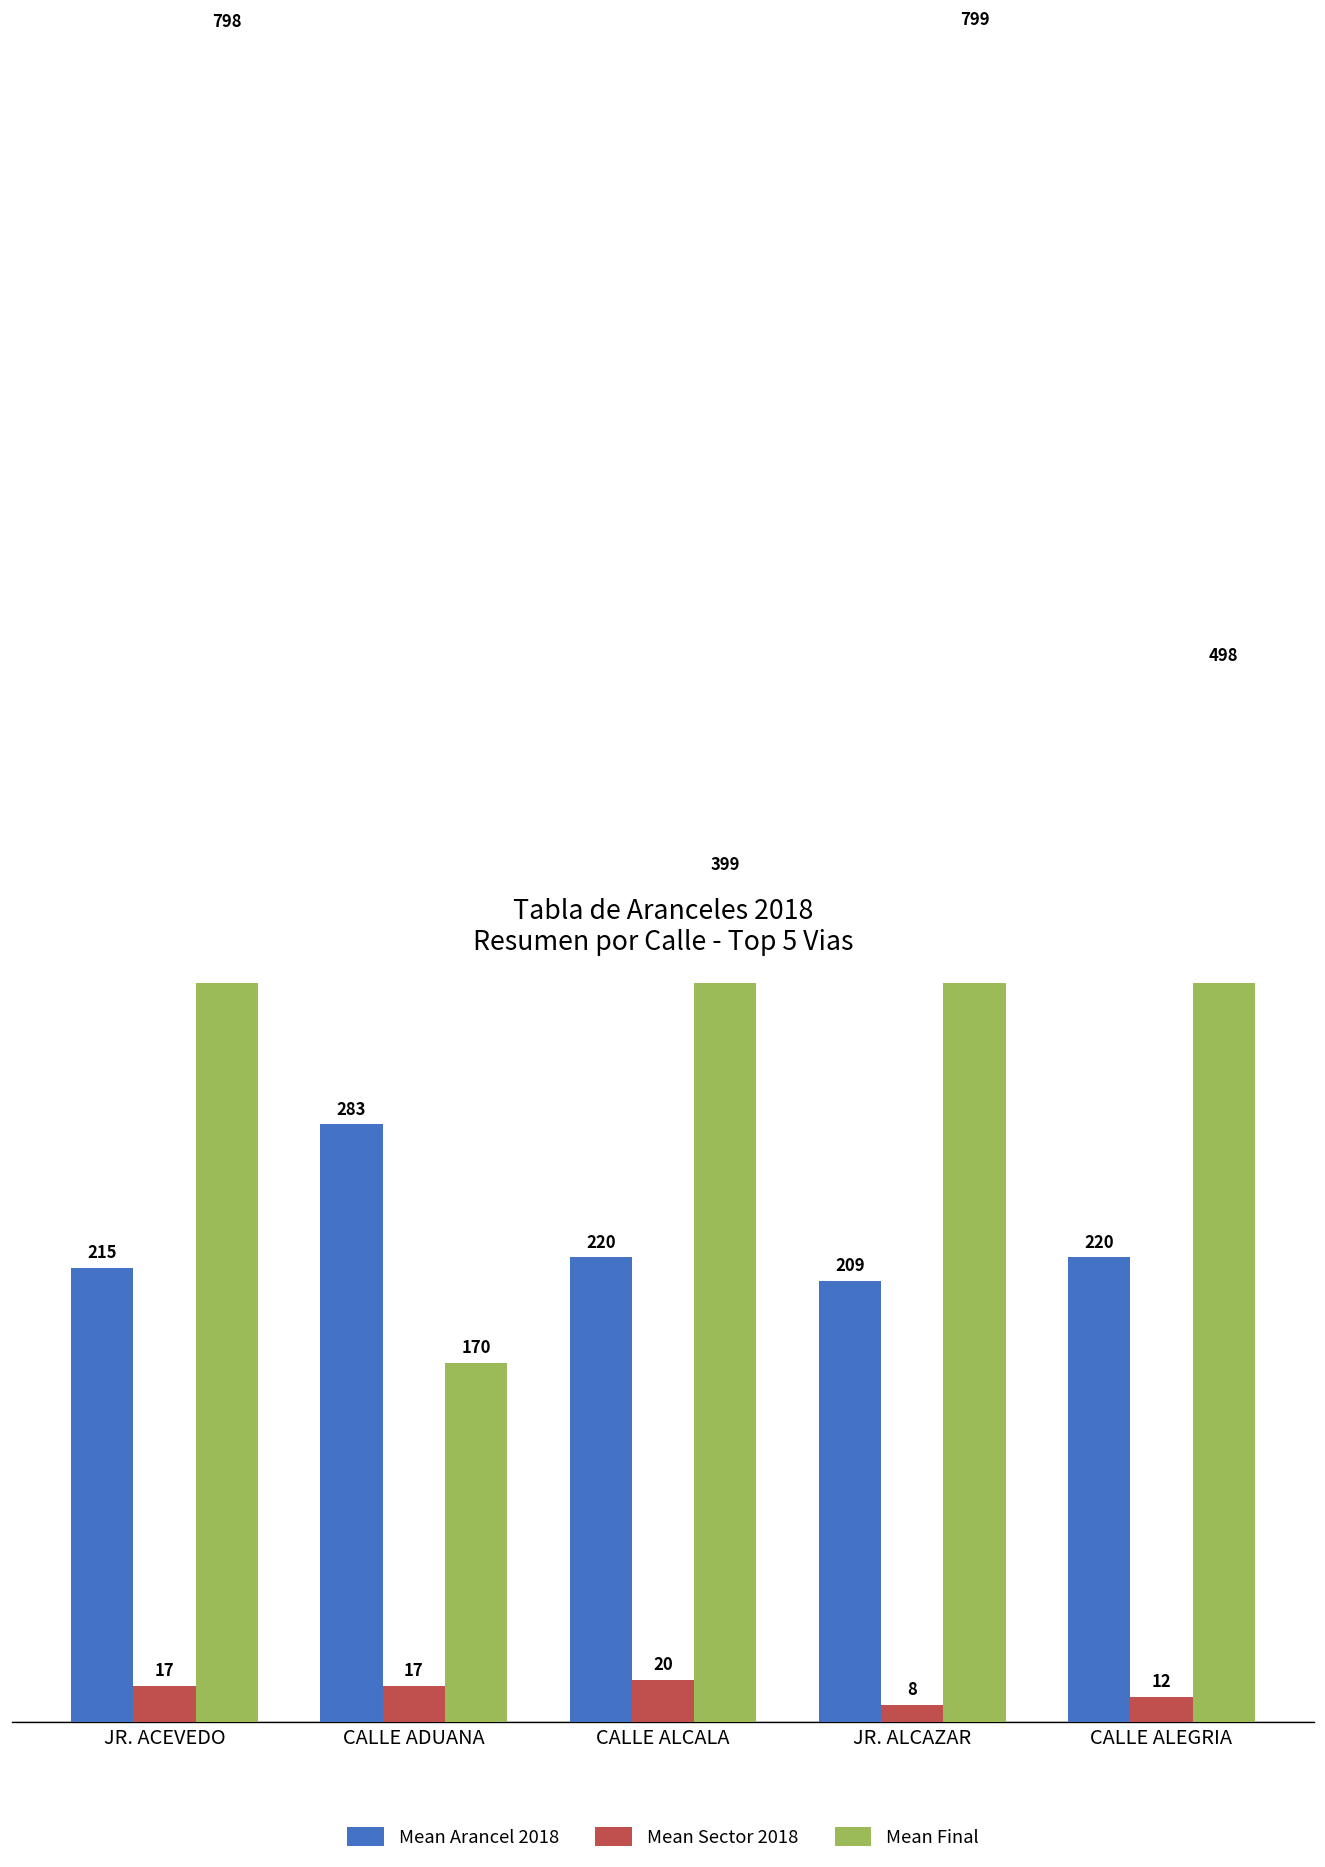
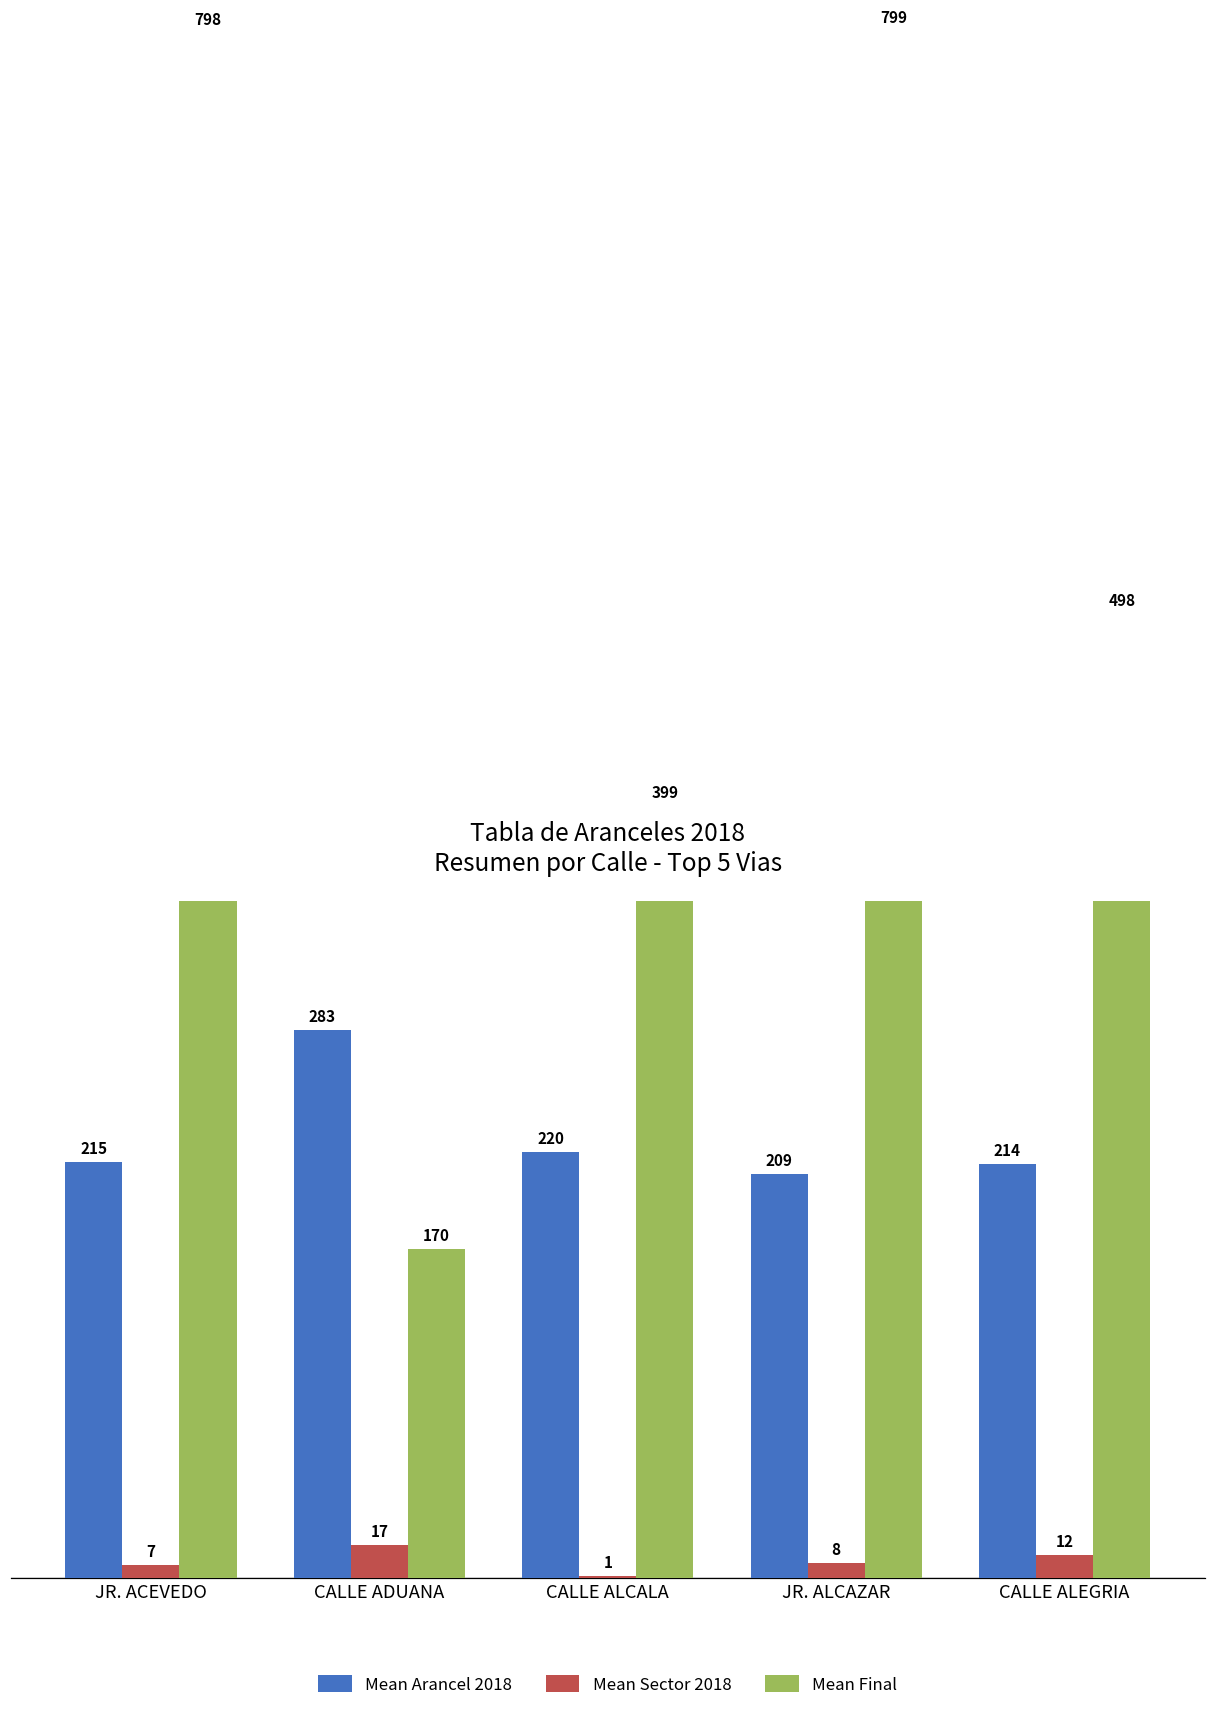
  {
    "Mean Arancel 2018": {
      "JR. ACEVEDO": 215,
      "CALLE ADUANA": 283,
      "CALLE ALCALA": 220,
      "JR. ALCAZAR": 209,
-     "CALLE ALEGRIA": 220
+     "CALLE ALEGRIA": 214
    },
    "Mean Sector 2018": {
-     "JR. ACEVEDO": 17,
+     "JR. ACEVEDO": 7,
      "CALLE ADUANA": 17,
-     "CALLE ALCALA": 20,
+     "CALLE ALCALA": 1,
      "JR. ALCAZAR": 8,
      "CALLE ALEGRIA": 12
    },
    "Mean Final": {
      "CALLE ADUANA": 170
    }
  }
